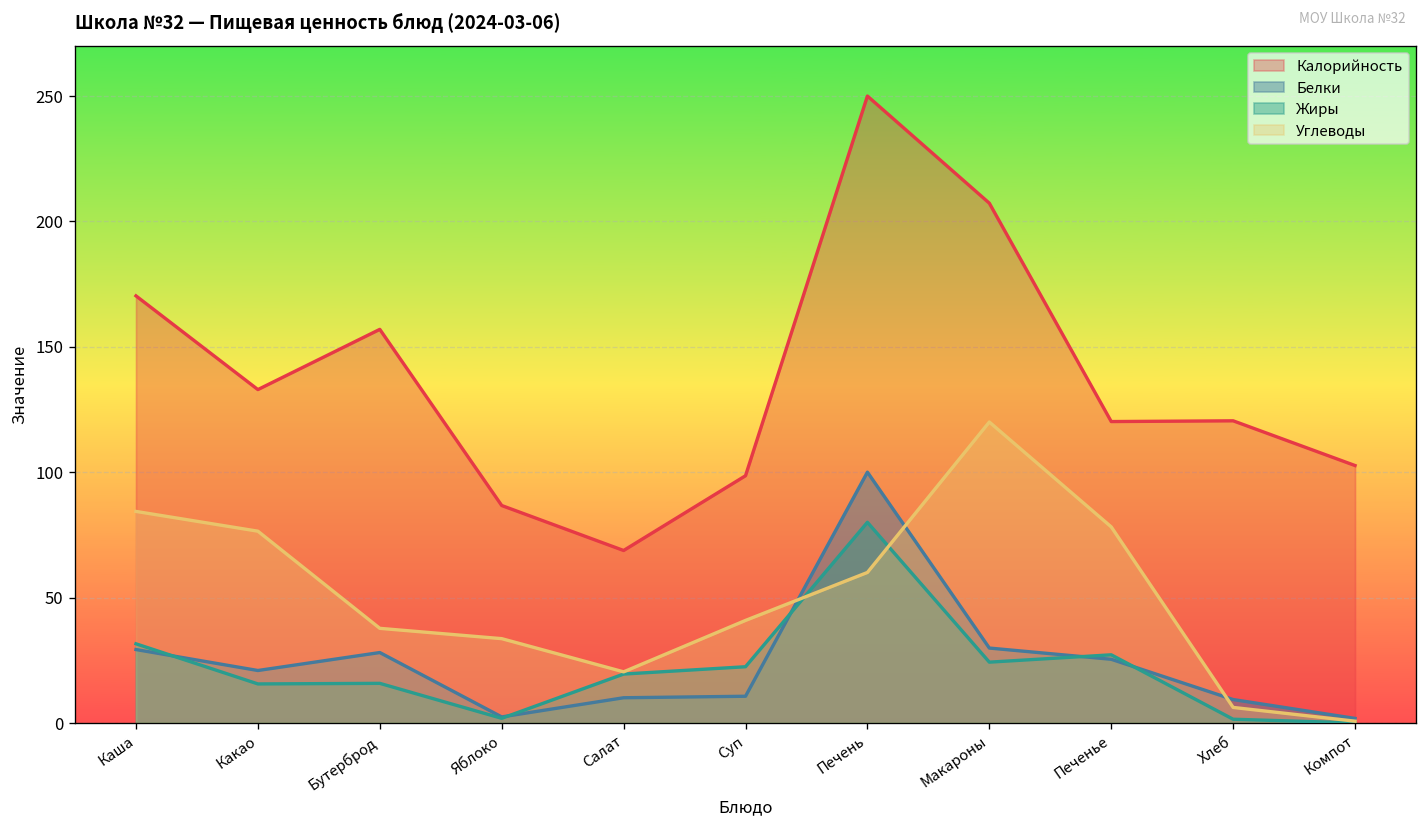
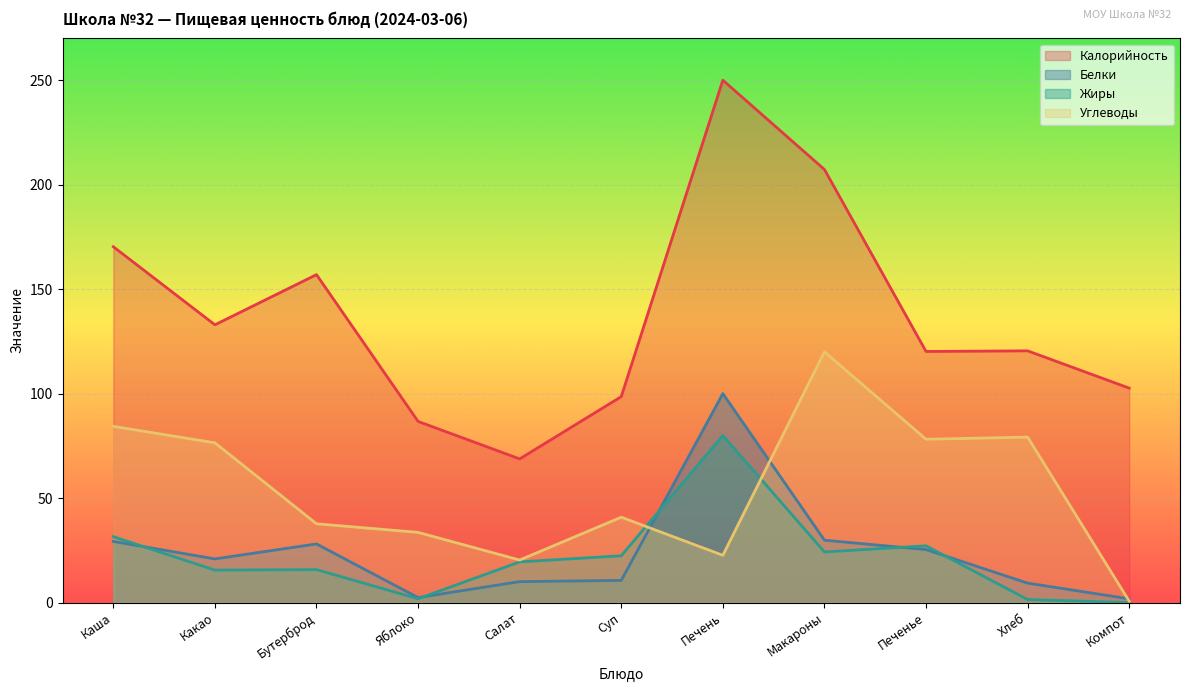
  {
    "Калорийность": {
      "Каша": 170,
      "Какао": 133,
      "Бутерброд": 157,
      "Яблоко": 87,
      "Салат": 69,
      "Суп": 99,
      "Печень": 250,
      "Макароны": 207,
      "Печенье": 120,
      "Хлеб": 120,
      "Компот": 103
    },
    "Углеводы": {
      "Каша": 84,
      "Какао": 76,
      "Бутерброд": 38,
      "Яблоко": 34,
      "Суп": 41,
-     "Печень": 60,
+     "Печень": 23,
      "Макароны": 120,
      "Печенье": 78,
-     "Хлеб": 6
+     "Хлеб": 79
    }
  }
